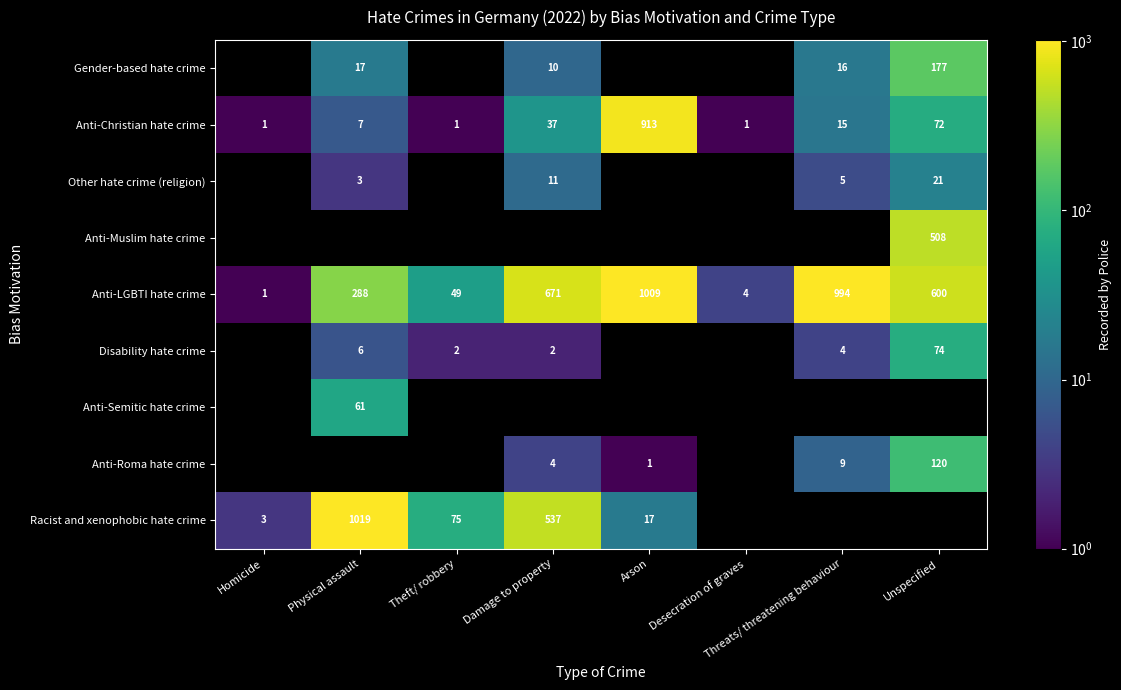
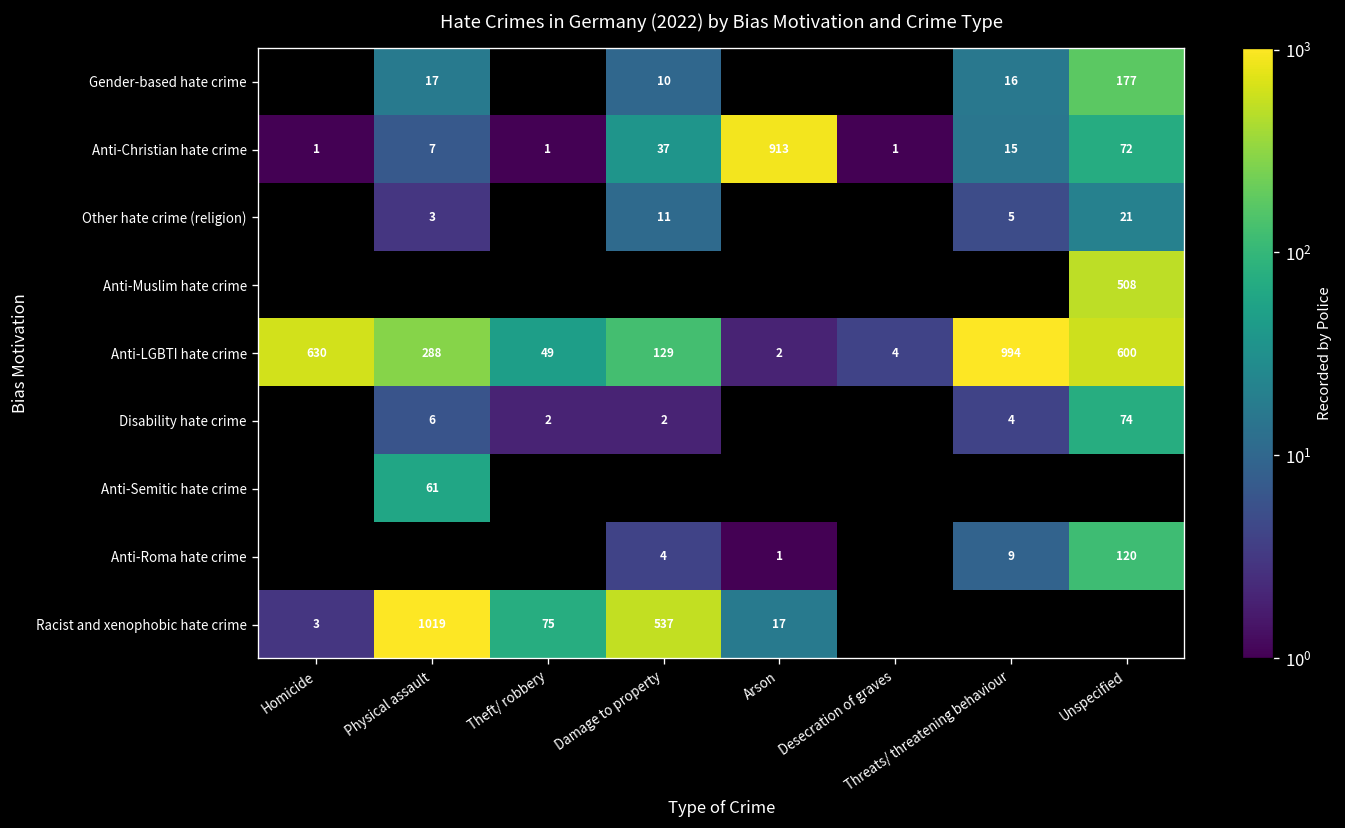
  {
    "Gender-based hate crime": {
      "Physical assault": 17,
      "Damage to property": 10,
      "Threats/ threatening behaviour": 16,
      "Unspecified": 177
    },
    "Anti-Christian hate crime": {
      "Homicide": 1,
      "Physical assault": 7,
      "Theft/ robbery": 1,
      "Damage to property": 37,
      "Arson": 913,
      "Desecration of graves": 1,
      "Threats/ threatening behaviour": 15,
      "Unspecified": 72
    },
    "Other hate crime (religion)": {
      "Physical assault": 3,
      "Damage to property": 11,
      "Threats/ threatening behaviour": 5,
      "Unspecified": 21
    },
    "Anti-Muslim hate crime": {
      "Unspecified": 508
    },
    "Anti-LGBTI hate crime": {
-     "Homicide": 1,
+     "Homicide": 630,
      "Physical assault": 288,
      "Theft/ robbery": 49,
-     "Damage to property": 671,
-     "Arson": 1009,
+     "Damage to property": 129,
+     "Arson": 2,
      "Desecration of graves": 4,
      "Threats/ threatening behaviour": 994,
      "Unspecified": 600
    },
    "Disability hate crime": {
      "Physical assault": 6,
      "Theft/ robbery": 2,
      "Damage to property": 2,
      "Threats/ threatening behaviour": 4,
      "Unspecified": 74
    },
    "Anti-Semitic hate crime": {
      "Physical assault": 61
    },
    "Anti-Roma hate crime": {
      "Damage to property": 4,
      "Arson": 1,
      "Threats/ threatening behaviour": 9,
      "Unspecified": 120
    },
    "Racist and xenophobic hate crime": {
      "Homicide": 3,
      "Physical assault": 1019,
      "Theft/ robbery": 75,
      "Damage to property": 537,
      "Arson": 17
    }
  }
